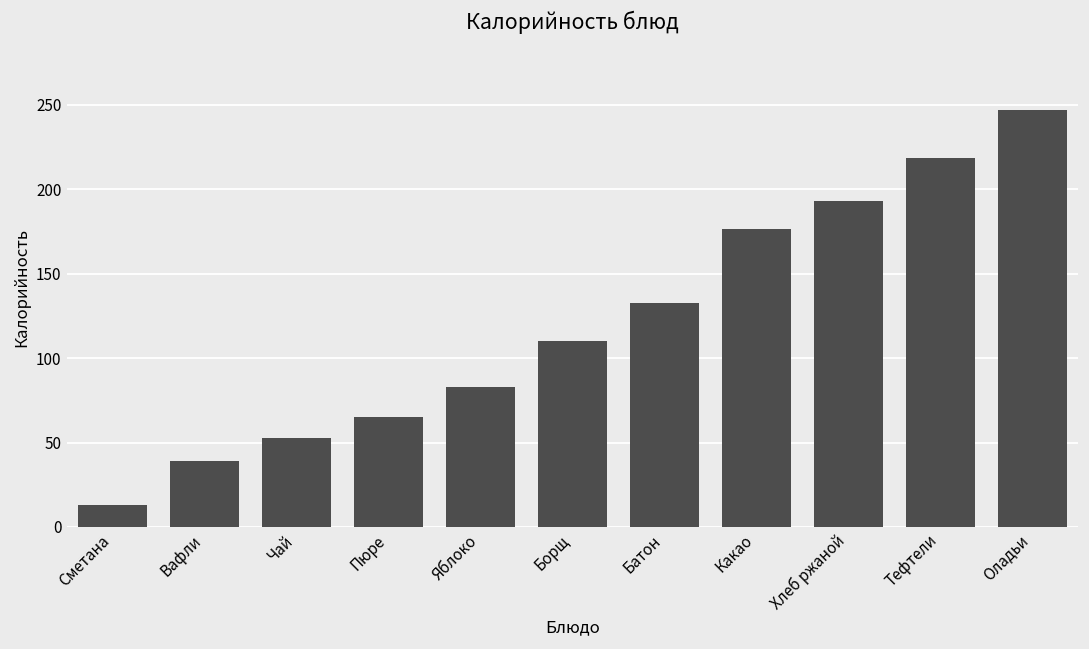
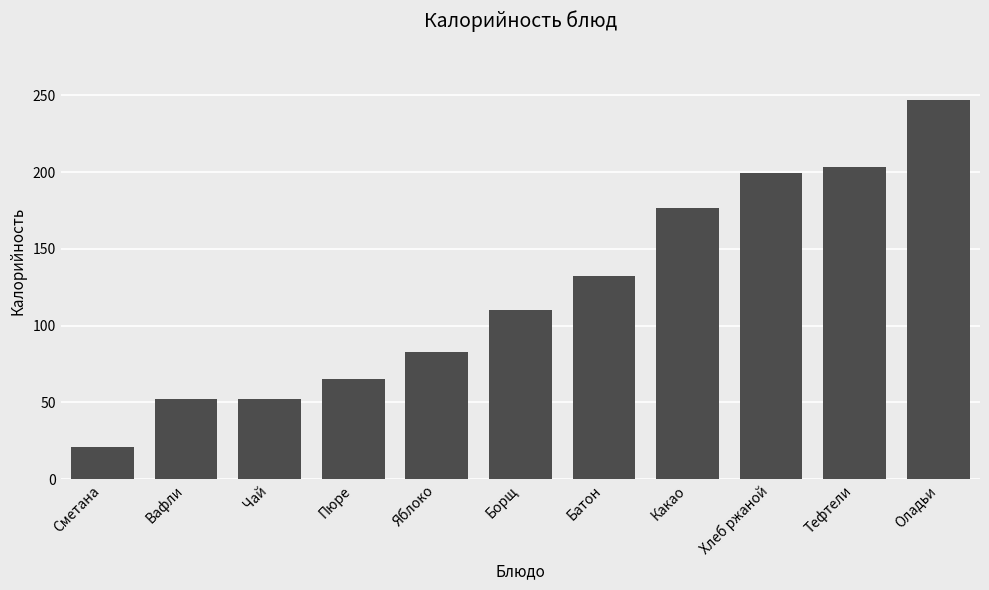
  {
-   "Сметана": 13,
-   "Вафли": 39,
+   "Сметана": 21,
+   "Вафли": 52,
    "Чай": 53,
    "Пюре": 65,
    "Яблоко": 83,
    "Борщ": 110,
    "Батон": 133,
    "Какао": 177,
-   "Хлеб ржаной": 193,
-   "Тефтели": 219,
+   "Хлеб ржаной": 199,
+   "Тефтели": 204,
    "Оладьи": 247
  }
